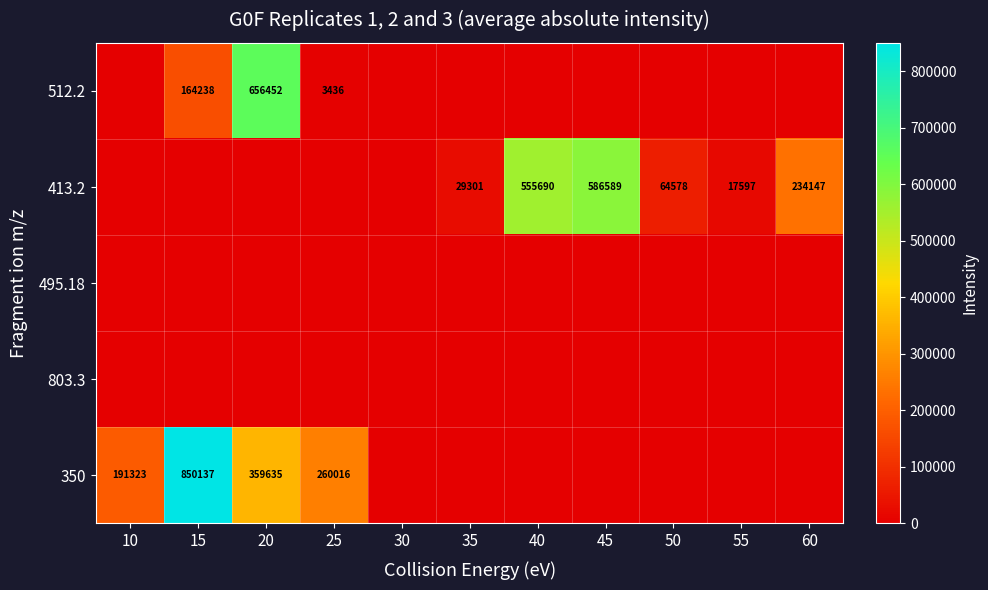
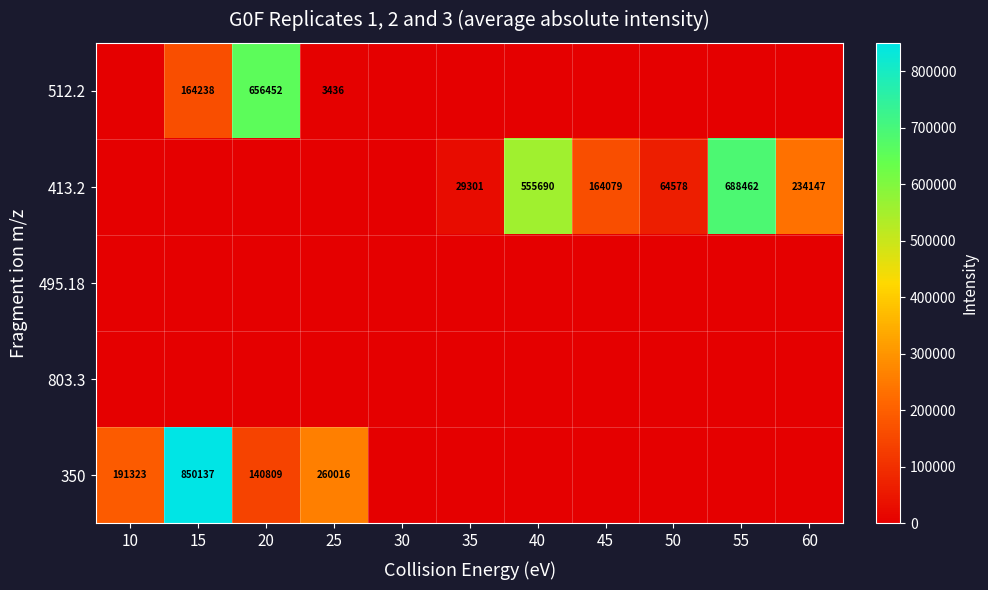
  {
    "512.2": {
      "15": 164238,
      "20": 656452,
      "25": 3436
    },
    "413.2": {
      "35": 29301,
      "40": 555690,
-     "45": 586589,
+     "45": 164079,
      "50": 64578,
-     "55": 17597,
+     "55": 688462,
      "60": 234147
    },
    "350": {
      "10": 191323,
      "15": 850137,
-     "20": 359635,
+     "20": 140809,
      "25": 260016
    }
  }
